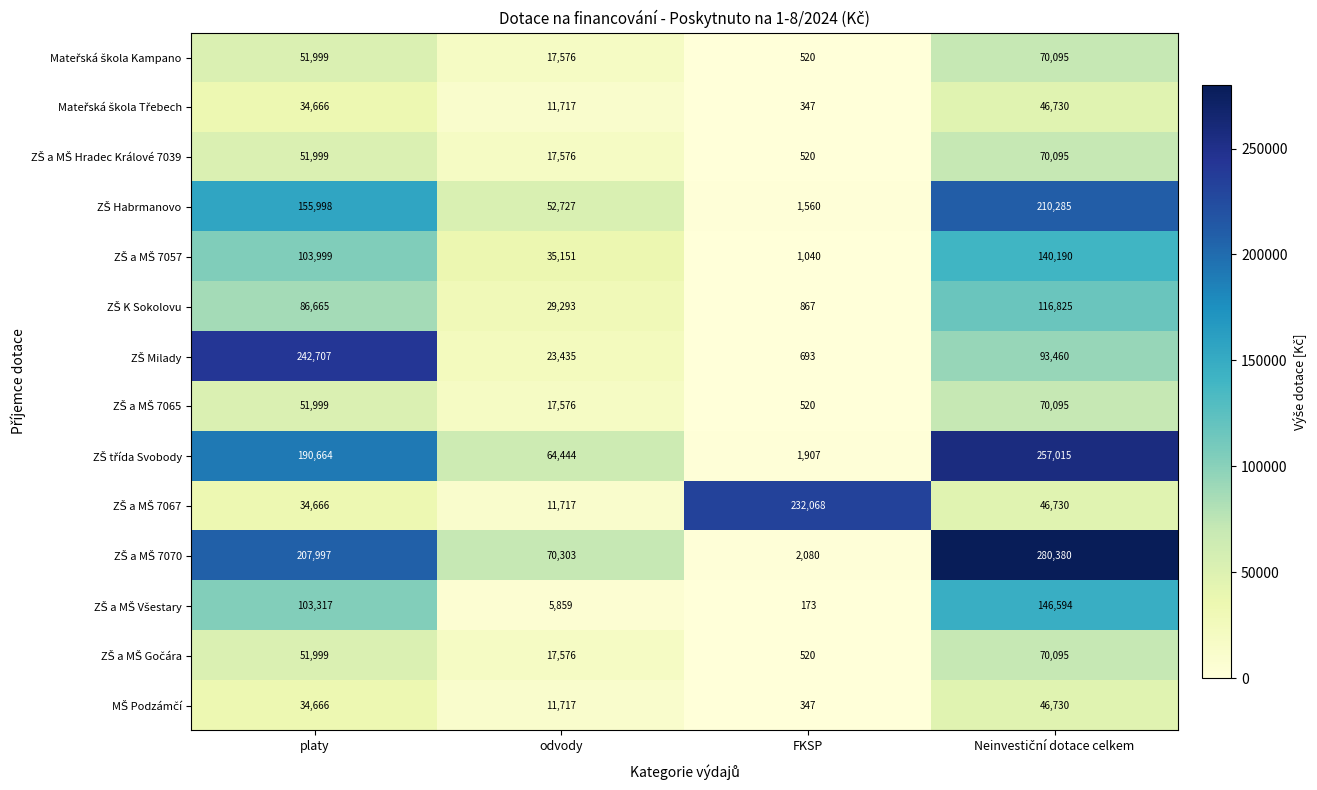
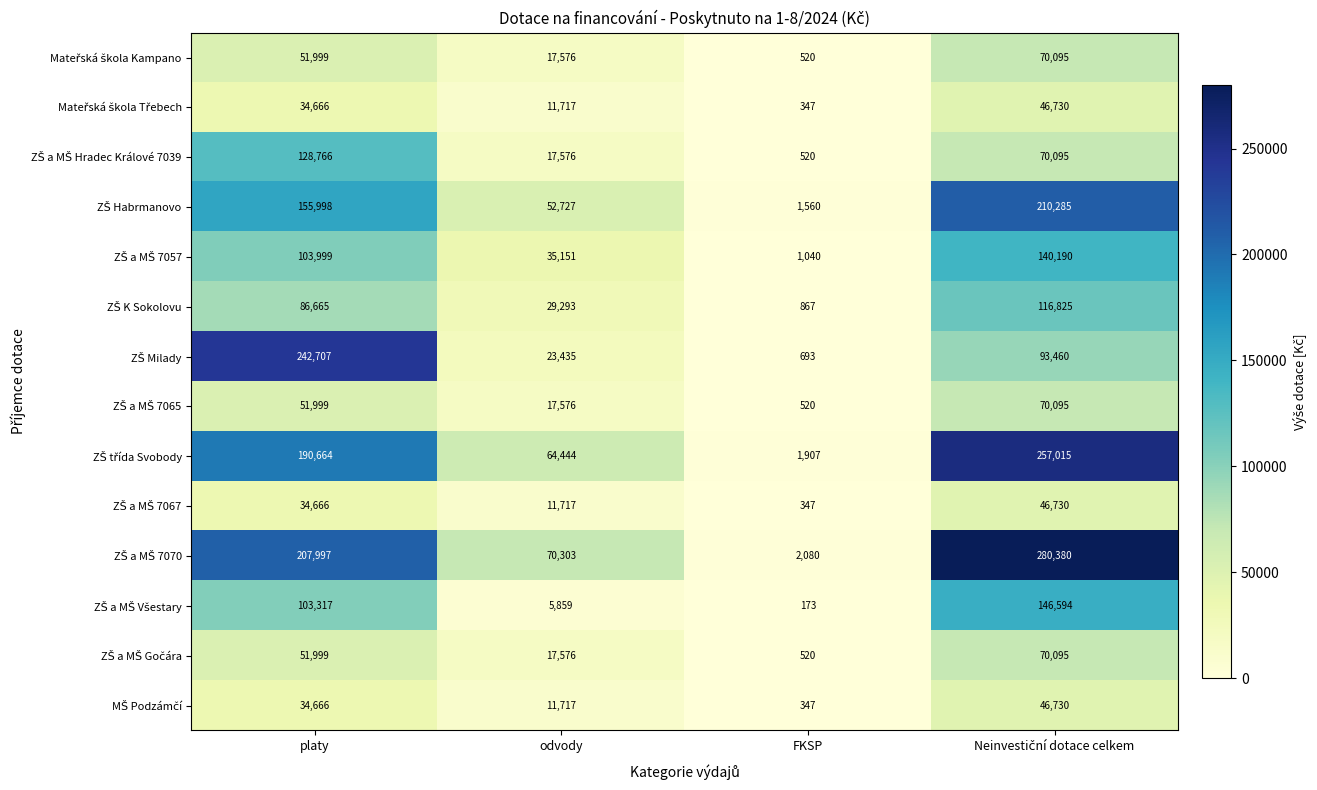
  {
    "Mateřská škola Kampano": {
      "platy": "51,999",
      "odvody": "17,576",
      "FKSP": "520",
      "Neinvestiční dotace celkem": "70,095"
    },
    "Mateřská škola Třebech": {
      "platy": "34,666",
      "odvody": "11,717",
      "FKSP": "347",
      "Neinvestiční dotace celkem": "46,730"
    },
    "ZŠ a MŠ Hradec Králové 7039": {
-     "platy": "51,999",
+     "platy": "128,766",
      "odvody": "17,576",
      "FKSP": "520",
      "Neinvestiční dotace celkem": "70,095"
    },
    "ZŠ Habrmanovo": {
      "platy": "155,998",
      "odvody": "52,727",
      "FKSP": "1,560",
      "Neinvestiční dotace celkem": "210,285"
    },
    "ZŠ a MŠ 7057": {
      "platy": "103,999",
      "odvody": "35,151",
      "FKSP": "1,040",
      "Neinvestiční dotace celkem": "140,190"
    },
    "ZŠ K Sokolovu": {
      "platy": "86,665",
      "odvody": "29,293",
      "FKSP": "867",
      "Neinvestiční dotace celkem": "116,825"
    },
    "ZŠ Milady": {
      "platy": "242,707",
      "odvody": "23,435",
      "FKSP": "693",
      "Neinvestiční dotace celkem": "93,460"
    },
    "ZŠ a MŠ 7065": {
      "platy": "51,999",
      "odvody": "17,576",
      "FKSP": "520",
      "Neinvestiční dotace celkem": "70,095"
    },
    "ZŠ třída Svobody": {
      "platy": "190,664",
      "odvody": "64,444",
      "FKSP": "1,907",
      "Neinvestiční dotace celkem": "257,015"
    },
    "ZŠ a MŠ 7067": {
      "platy": "34,666",
      "odvody": "11,717",
-     "FKSP": "232,068",
+     "FKSP": "347",
      "Neinvestiční dotace celkem": "46,730"
    },
    "ZŠ a MŠ 7070": {
      "platy": "207,997",
      "odvody": "70,303",
      "FKSP": "2,080",
      "Neinvestiční dotace celkem": "280,380"
    },
    "ZŠ a MŠ Všestary": {
      "platy": "103,317",
      "odvody": "5,859",
      "FKSP": "173",
      "Neinvestiční dotace celkem": "146,594"
    },
    "ZŠ a MŠ Gočára": {
      "platy": "51,999",
      "odvody": "17,576",
      "FKSP": "520",
      "Neinvestiční dotace celkem": "70,095"
    },
    "MŠ Podzámčí": {
      "platy": "34,666",
      "odvody": "11,717",
      "FKSP": "347",
      "Neinvestiční dotace celkem": "46,730"
    }
  }
